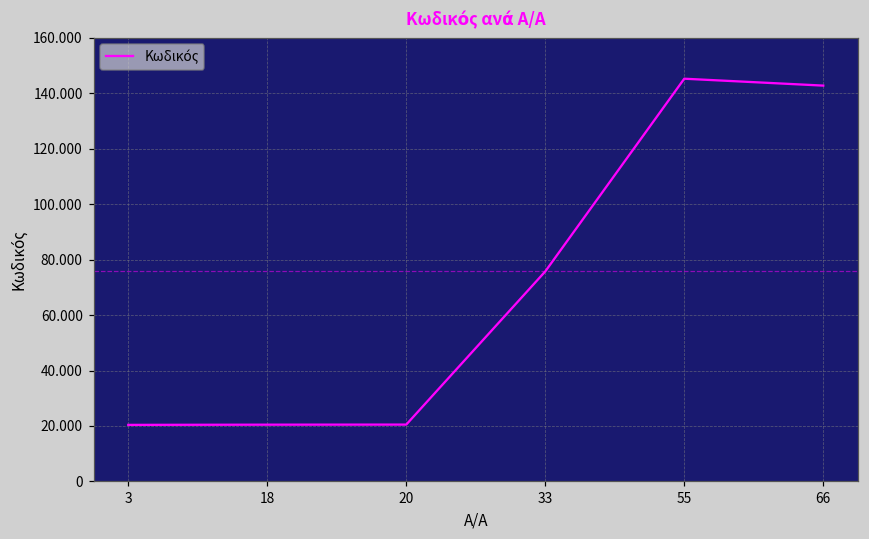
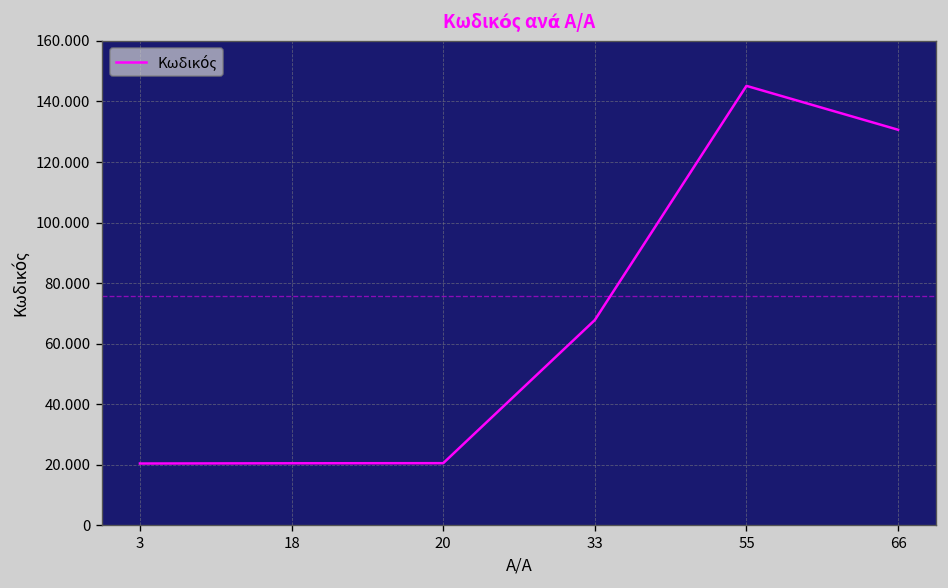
  {
    "3": 20,
    "18": 20,
    "20": 21,
-   "33": 76,
+   "33": 68,
    "55": 145,
-   "66": 143
+   "66": 131
  }
